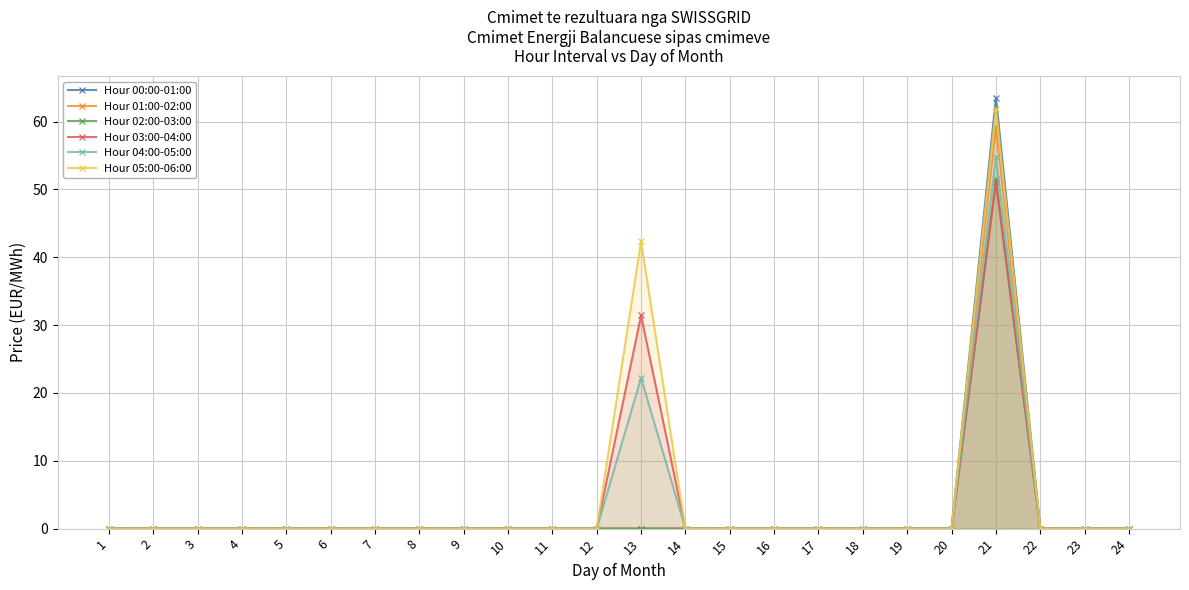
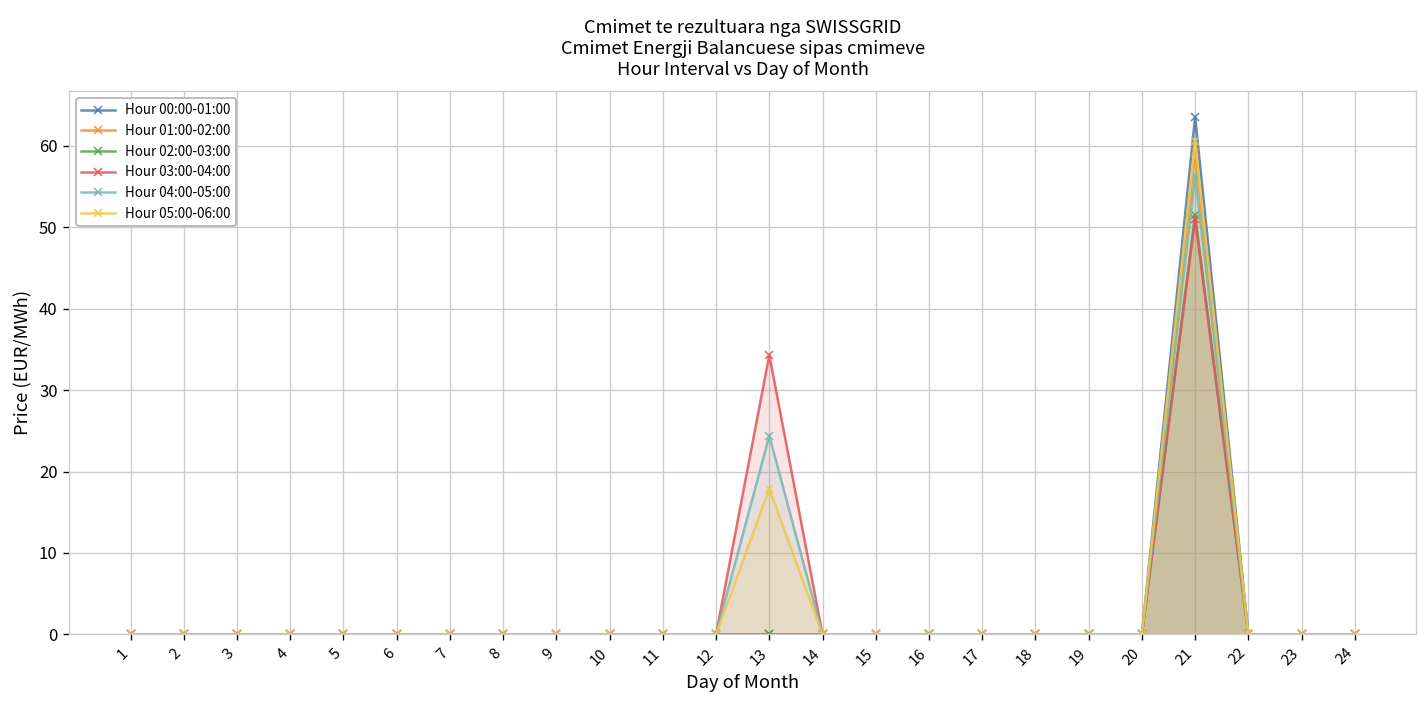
  {
    "Hour 00:00-01:00": {
      "21": 64
    },
    "Hour 01:00-02:00": {
      "21": 59
    },
    "Hour 02:00-03:00": {
      "21": 51
    },
    "Hour 03:00-04:00": {
-     "13": 31,
+     "13": 34,
      "21": 51
    },
    "Hour 04:00-05:00": {
-     "13": 22,
-     "21": 55
+     "13": 24,
+     "21": 56
    },
    "Hour 05:00-06:00": {
-     "13": 42,
-     "21": 62
+     "13": 18,
+     "21": 61
    }
  }
